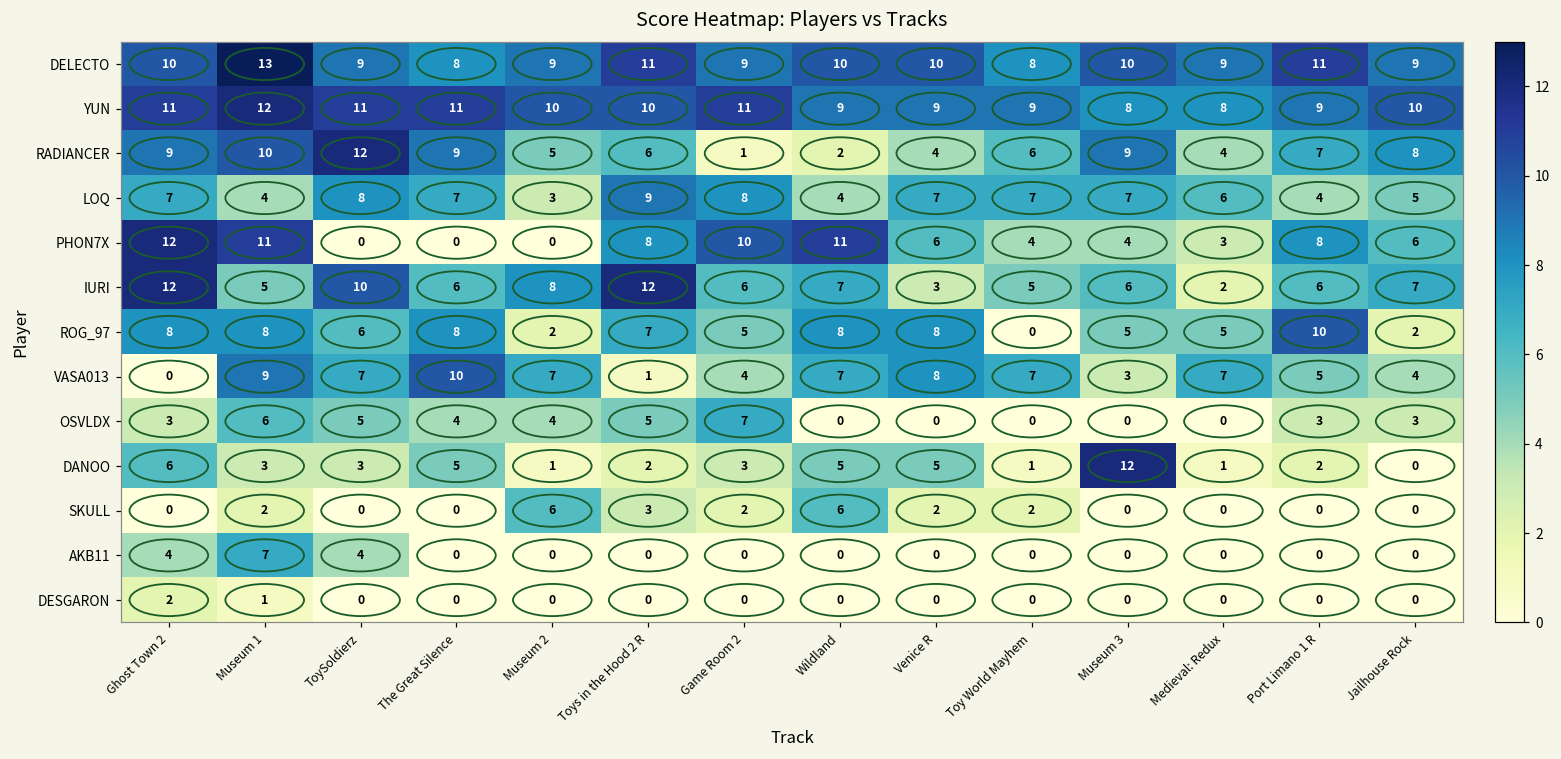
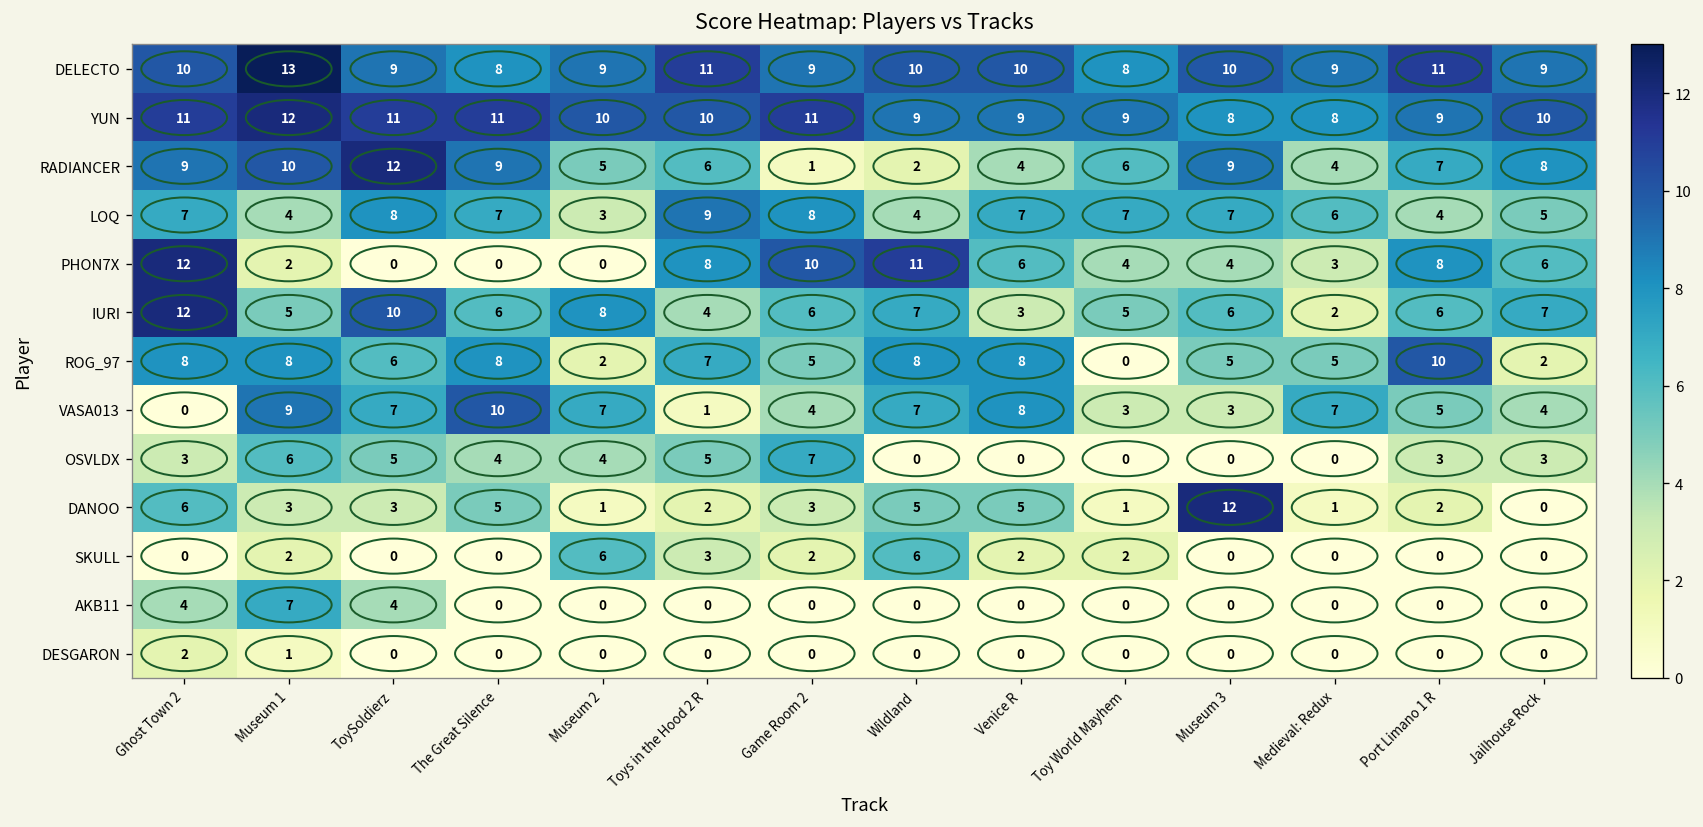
  {
    "DELECTO": {
      "Ghost Town 2": 10,
      "Museum 1": 13,
      "ToySoldierz": 9,
      "The Great Silence": 8,
      "Museum 2": 9,
      "Toys in the Hood 2 R": 11,
      "Game Room 2": 9,
      "Wildland": 10,
      "Venice R": 10,
      "Toy World Mayhem": 8,
      "Museum 3": 10,
      "Medieval: Redux": 9,
      "Port Limano 1 R": 11,
      "Jailhouse Rock": 9
    },
    "YUN": {
      "Ghost Town 2": 11,
      "Museum 1": 12,
      "ToySoldierz": 11,
      "The Great Silence": 11,
      "Museum 2": 10,
      "Toys in the Hood 2 R": 10,
      "Game Room 2": 11,
      "Wildland": 9,
      "Venice R": 9,
      "Toy World Mayhem": 9,
      "Museum 3": 8,
      "Medieval: Redux": 8,
      "Port Limano 1 R": 9,
      "Jailhouse Rock": 10
    },
    "RADIANCER": {
      "Ghost Town 2": 9,
      "Museum 1": 10,
      "ToySoldierz": 12,
      "The Great Silence": 9,
      "Museum 2": 5,
      "Toys in the Hood 2 R": 6,
      "Game Room 2": 1,
      "Wildland": 2,
      "Venice R": 4,
      "Toy World Mayhem": 6,
      "Museum 3": 9,
      "Medieval: Redux": 4,
      "Port Limano 1 R": 7,
      "Jailhouse Rock": 8
    },
    "LOQ": {
      "Ghost Town 2": 7,
      "Museum 1": 4,
      "ToySoldierz": 8,
      "The Great Silence": 7,
      "Museum 2": 3,
      "Toys in the Hood 2 R": 9,
      "Game Room 2": 8,
      "Wildland": 4,
      "Venice R": 7,
      "Toy World Mayhem": 7,
      "Museum 3": 7,
      "Medieval: Redux": 6,
      "Port Limano 1 R": 4,
      "Jailhouse Rock": 5
    },
    "PHON7X": {
      "Ghost Town 2": 12,
-     "Museum 1": 11,
+     "Museum 1": 2,
      "ToySoldierz": 0,
      "The Great Silence": 0,
      "Museum 2": 0,
      "Toys in the Hood 2 R": 8,
      "Game Room 2": 10,
      "Wildland": 11,
      "Venice R": 6,
      "Toy World Mayhem": 4,
      "Museum 3": 4,
      "Medieval: Redux": 3,
      "Port Limano 1 R": 8,
      "Jailhouse Rock": 6
    },
    "IURI": {
      "Ghost Town 2": 12,
      "Museum 1": 5,
      "ToySoldierz": 10,
      "The Great Silence": 6,
      "Museum 2": 8,
-     "Toys in the Hood 2 R": 12,
+     "Toys in the Hood 2 R": 4,
      "Game Room 2": 6,
      "Wildland": 7,
      "Venice R": 3,
      "Toy World Mayhem": 5,
      "Museum 3": 6,
      "Medieval: Redux": 2,
      "Port Limano 1 R": 6,
      "Jailhouse Rock": 7
    },
    "ROG_97": {
      "Ghost Town 2": 8,
      "Museum 1": 8,
      "ToySoldierz": 6,
      "The Great Silence": 8,
      "Museum 2": 2,
      "Toys in the Hood 2 R": 7,
      "Game Room 2": 5,
      "Wildland": 8,
      "Venice R": 8,
      "Toy World Mayhem": 0,
      "Museum 3": 5,
      "Medieval: Redux": 5,
      "Port Limano 1 R": 10,
      "Jailhouse Rock": 2
    },
    "VASA013": {
      "Ghost Town 2": 0,
      "Museum 1": 9,
      "ToySoldierz": 7,
      "The Great Silence": 10,
      "Museum 2": 7,
      "Toys in the Hood 2 R": 1,
      "Game Room 2": 4,
      "Wildland": 7,
      "Venice R": 8,
-     "Toy World Mayhem": 7,
+     "Toy World Mayhem": 3,
      "Museum 3": 3,
      "Medieval: Redux": 7,
      "Port Limano 1 R": 5,
      "Jailhouse Rock": 4
    },
    "OSVLDX": {
      "Ghost Town 2": 3,
      "Museum 1": 6,
      "ToySoldierz": 5,
      "The Great Silence": 4,
      "Museum 2": 4,
      "Toys in the Hood 2 R": 5,
      "Game Room 2": 7,
      "Wildland": 0,
      "Venice R": 0,
      "Toy World Mayhem": 0,
      "Museum 3": 0,
      "Medieval: Redux": 0,
      "Port Limano 1 R": 3,
      "Jailhouse Rock": 3
    },
    "DANOO": {
      "Ghost Town 2": 6,
      "Museum 1": 3,
      "ToySoldierz": 3,
      "The Great Silence": 5,
      "Museum 2": 1,
      "Toys in the Hood 2 R": 2,
      "Game Room 2": 3,
      "Wildland": 5,
      "Venice R": 5,
      "Toy World Mayhem": 1,
      "Museum 3": 12,
      "Medieval: Redux": 1,
      "Port Limano 1 R": 2,
      "Jailhouse Rock": 0
    },
    "SKULL": {
      "Ghost Town 2": 0,
      "Museum 1": 2,
      "ToySoldierz": 0,
      "The Great Silence": 0,
      "Museum 2": 6,
      "Toys in the Hood 2 R": 3,
      "Game Room 2": 2,
      "Wildland": 6,
      "Venice R": 2,
      "Toy World Mayhem": 2,
      "Museum 3": 0,
      "Medieval: Redux": 0,
      "Port Limano 1 R": 0,
      "Jailhouse Rock": 0
    },
    "AKB11": {
      "Ghost Town 2": 4,
      "Museum 1": 7,
      "ToySoldierz": 4,
      "The Great Silence": 0,
      "Museum 2": 0,
      "Toys in the Hood 2 R": 0,
      "Game Room 2": 0,
      "Wildland": 0,
      "Venice R": 0,
      "Toy World Mayhem": 0,
      "Museum 3": 0,
      "Medieval: Redux": 0,
      "Port Limano 1 R": 0,
      "Jailhouse Rock": 0
    },
    "DESGARON": {
      "Ghost Town 2": 2,
      "Museum 1": 1,
      "ToySoldierz": 0,
      "The Great Silence": 0,
      "Museum 2": 0,
      "Toys in the Hood 2 R": 0,
      "Game Room 2": 0,
      "Wildland": 0,
      "Venice R": 0,
      "Toy World Mayhem": 0,
      "Museum 3": 0,
      "Medieval: Redux": 0,
      "Port Limano 1 R": 0,
      "Jailhouse Rock": 0
    }
  }
